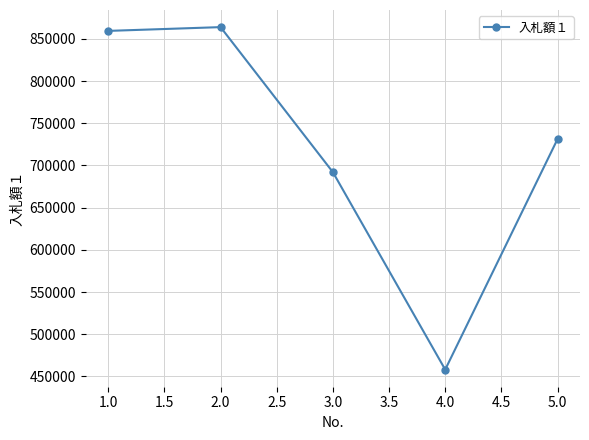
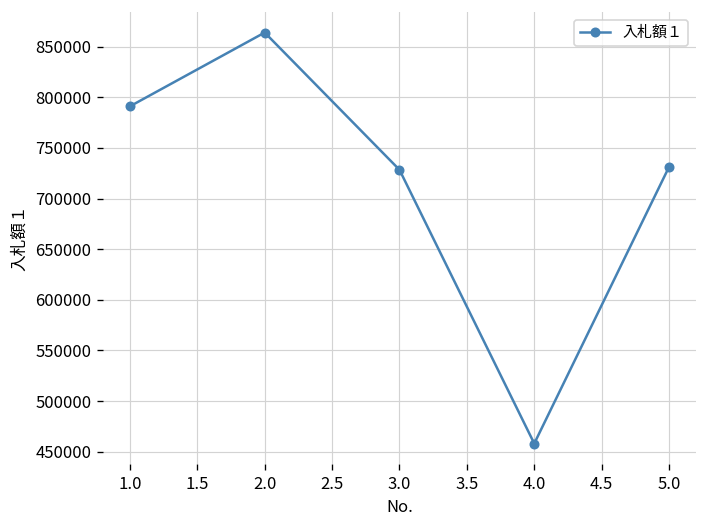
  {
-   "1.0": 860000,
+   "1.0": 790000,
    "2.0": 860000,
-   "3.0": 690000,
+   "3.0": 730000,
    "4.0": 460000,
    "5.0": 730000
  }
